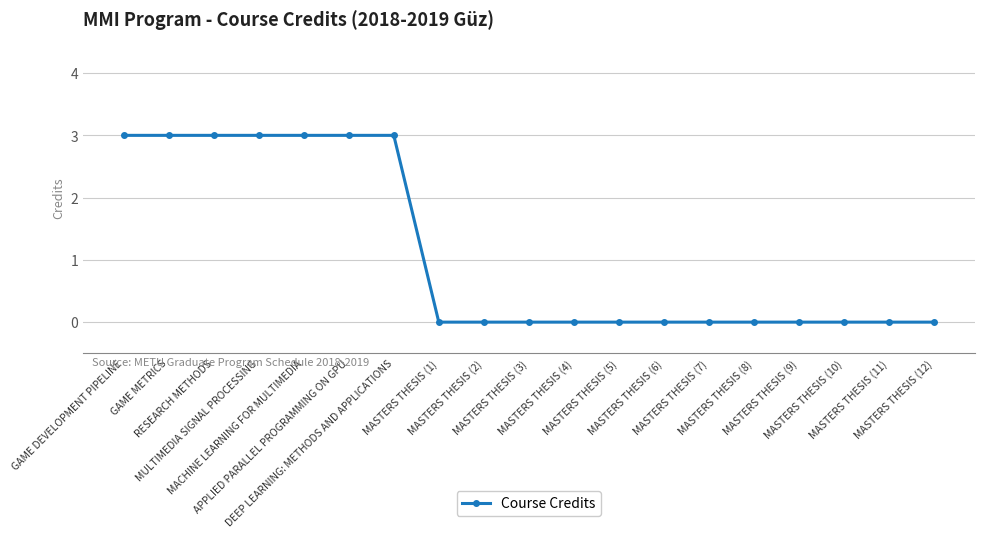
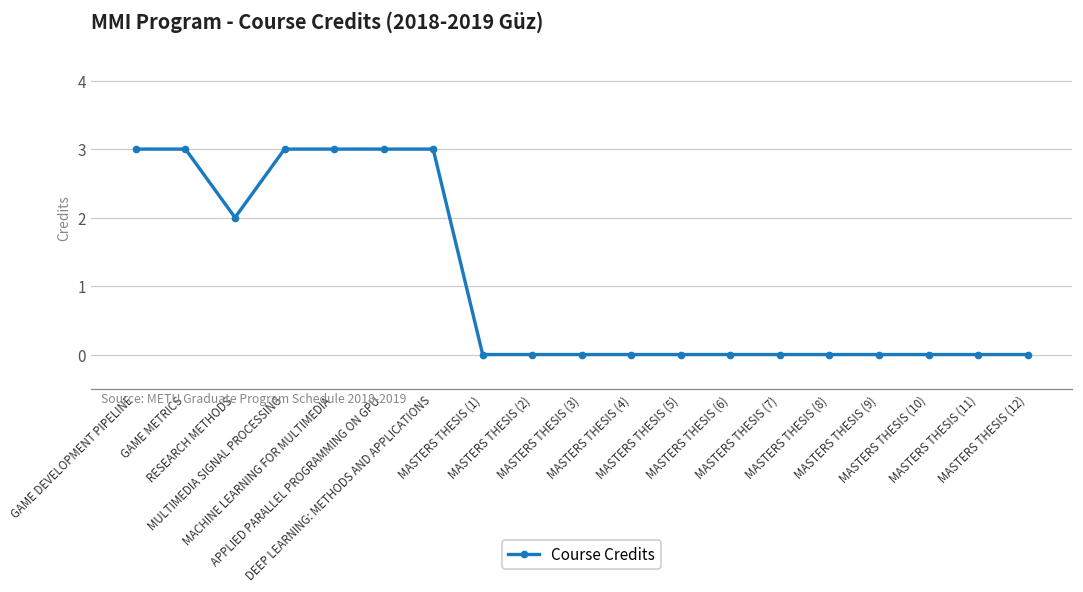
  {
    "GAME DEVELOPMENT PIPELINE": 3,
    "GAME METRICS": 3,
-   "RESEARCH METHODS": 3,
+   "RESEARCH METHODS": 2,
    "MULTIMEDIA SIGNAL PROCESSING": 3,
    "MACHINE LEARNING FOR MULTIMEDIA": 3,
    "APPLIED PARALLEL PROGRAMMING ON GPU": 3,
    "DEEP LEARNING: METHODS AND APPLICATIONS": 3,
    "MASTERS THESIS (1)": 0,
    "MASTERS THESIS (2)": 0,
    "MASTERS THESIS (3)": 0,
    "MASTERS THESIS (4)": 0,
    "MASTERS THESIS (5)": 0,
    "MASTERS THESIS (6)": 0,
    "MASTERS THESIS (7)": 0,
    "MASTERS THESIS (8)": 0,
    "MASTERS THESIS (9)": 0,
    "MASTERS THESIS (10)": 0,
    "MASTERS THESIS (11)": 0,
    "MASTERS THESIS (12)": 0
  }
